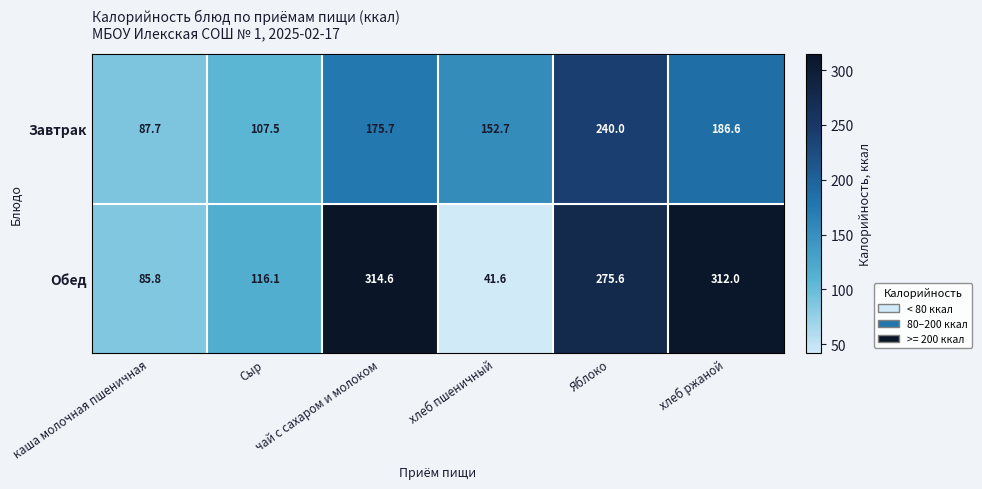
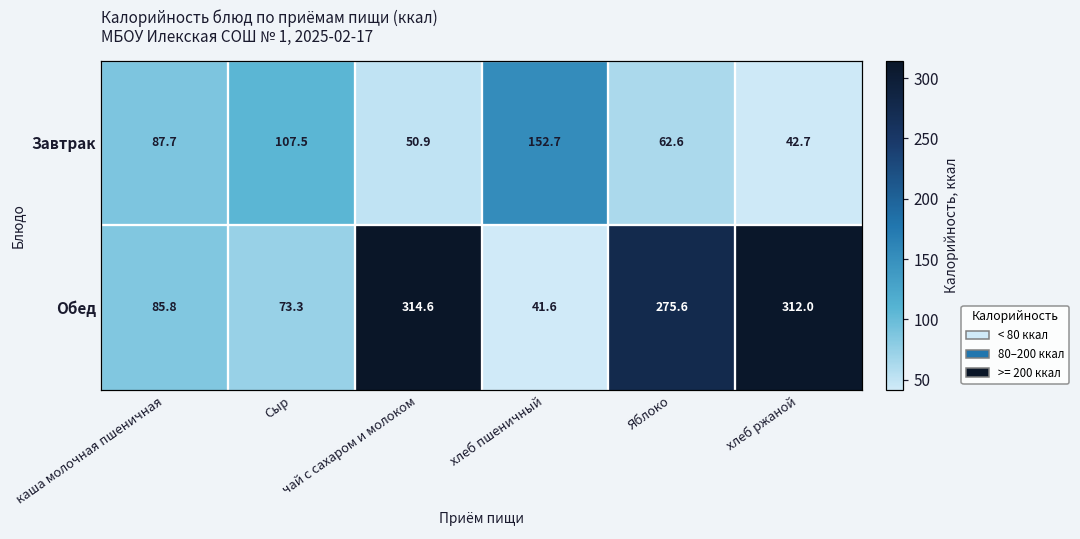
  {
    "Завтрак": {
      "каша молочная пшеничная": 87.7,
      "Сыр": 107.5,
-     "чай с сахаром и молоком": 175.7,
+     "чай с сахаром и молоком": 50.9,
      "хлеб пшеничный": 152.7,
-     "Яблоко": 240.0,
-     "хлеб ржаной": 186.6
+     "Яблоко": 62.6,
+     "хлеб ржаной": 42.7
    },
    "Обед": {
      "каша молочная пшеничная": 85.8,
-     "Сыр": 116.1,
+     "Сыр": 73.3,
      "чай с сахаром и молоком": 314.6,
      "хлеб пшеничный": 41.6,
      "Яблоко": 275.6,
      "хлеб ржаной": 312.0
    }
  }
